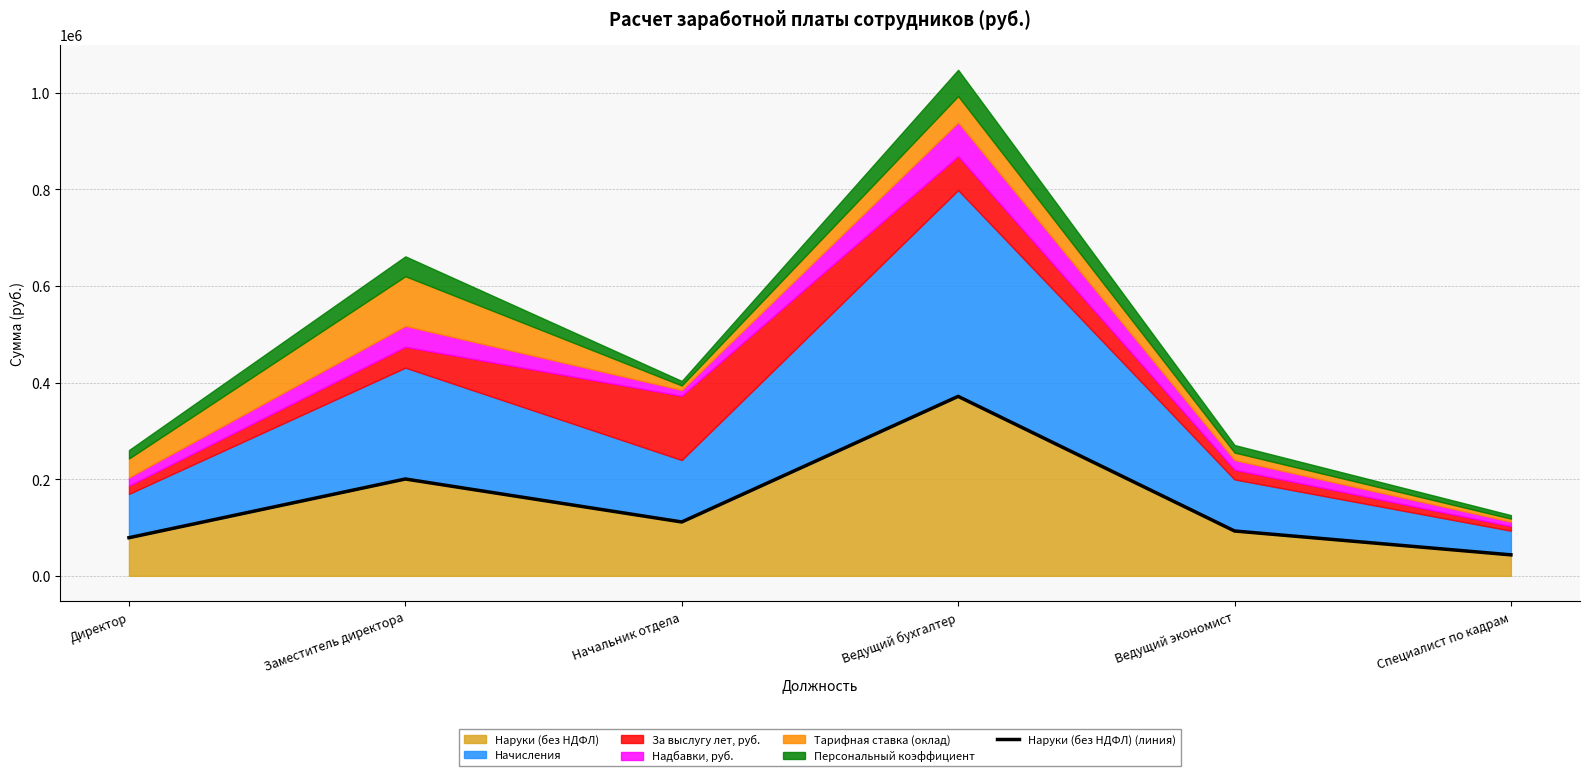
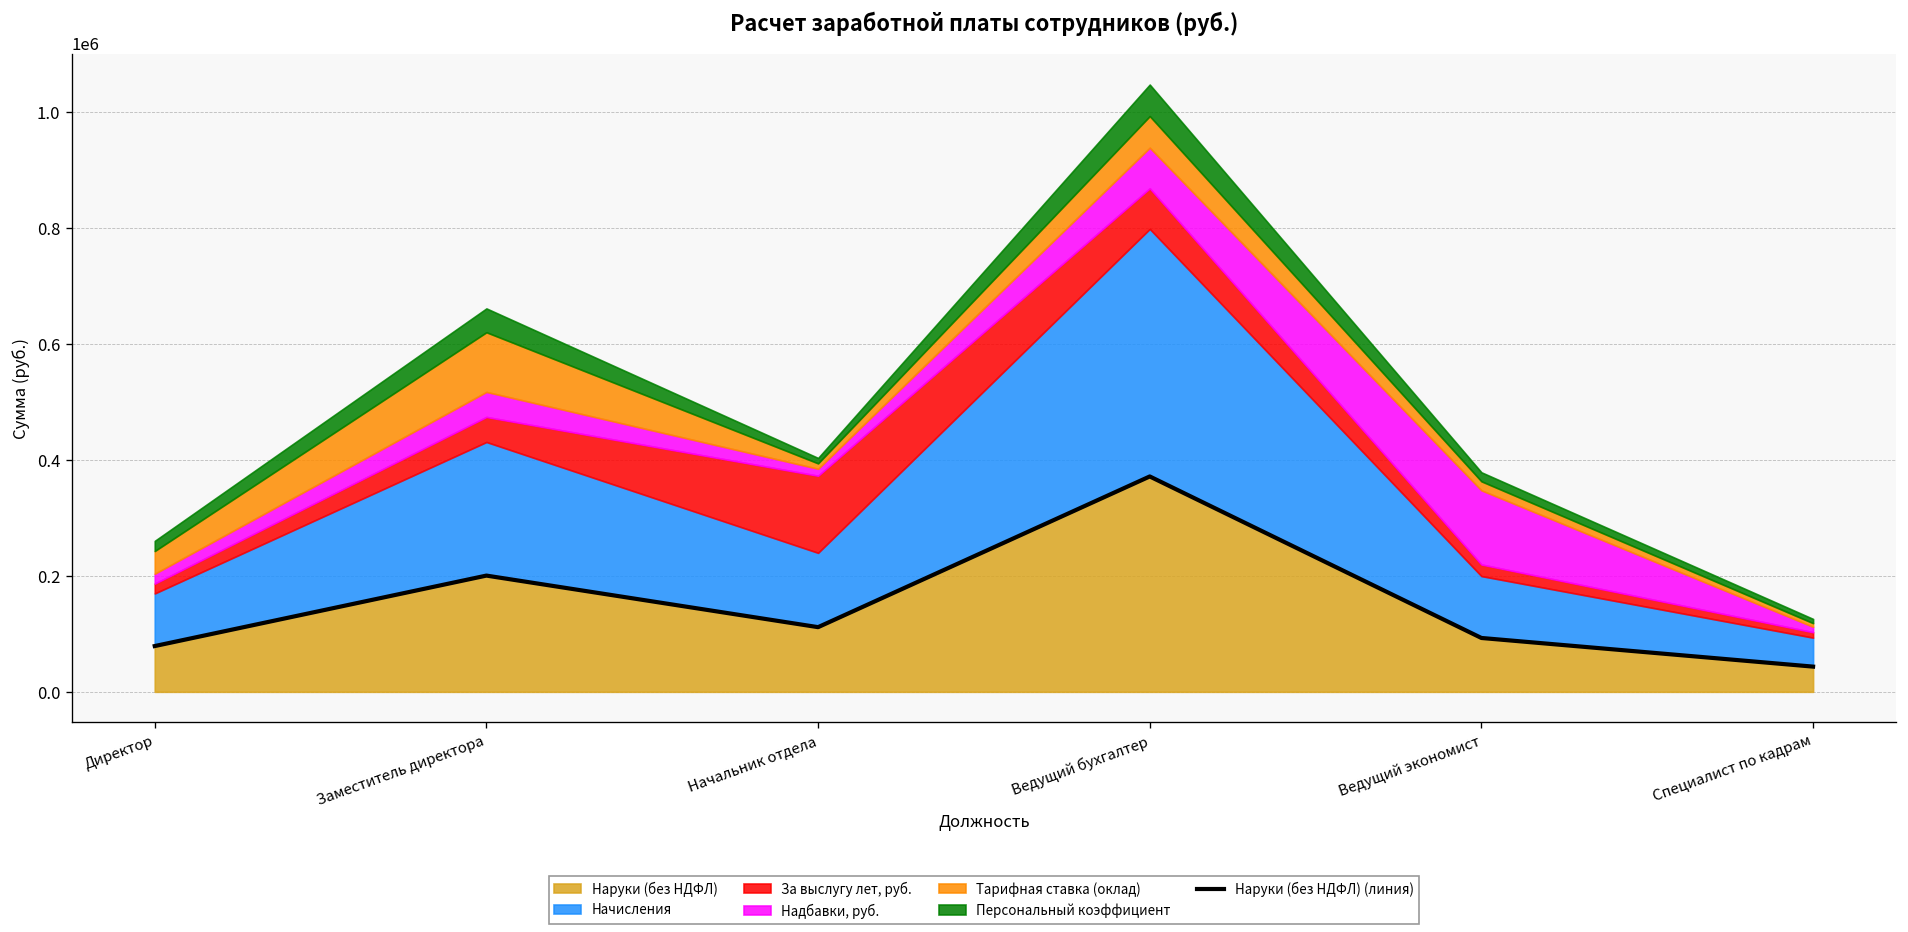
  {
    "Начисления": {
      "Директор": 90000,
      "Заместитель директора": 230000,
      "Начальник отдела": 130000,
      "Ведущий бухгалтер": 430000,
      "Ведущий экономист": 110000,
      "Специалист по кадрам": 50000
    },
    "За выслугу лет, руб.": {
      "Директор": 20000,
      "Заместитель директора": 40000,
      "Начальник отдела": 130000,
      "Ведущий бухгалтер": 70000,
      "Ведущий экономист": 20000,
      "Специалист по кадрам": 10000
    },
    "Надбавки, руб.": {
      "Директор": 20000,
      "Заместитель директора": 40000,
      "Начальник отдела": 10000,
      "Ведущий бухгалтер": 70000,
-     "Ведущий экономист": 20000,
+     "Ведущий экономист": 130000,
      "Специалист по кадрам": 10000
    },
    "Персональный коэффициент": {
      "Директор": 20000,
      "Заместитель директора": 40000,
      "Начальник отдела": 10000,
      "Ведущий бухгалтер": 50000,
      "Ведущий экономист": 20000,
      "Специалист по кадрам": 10000
    }
  }
